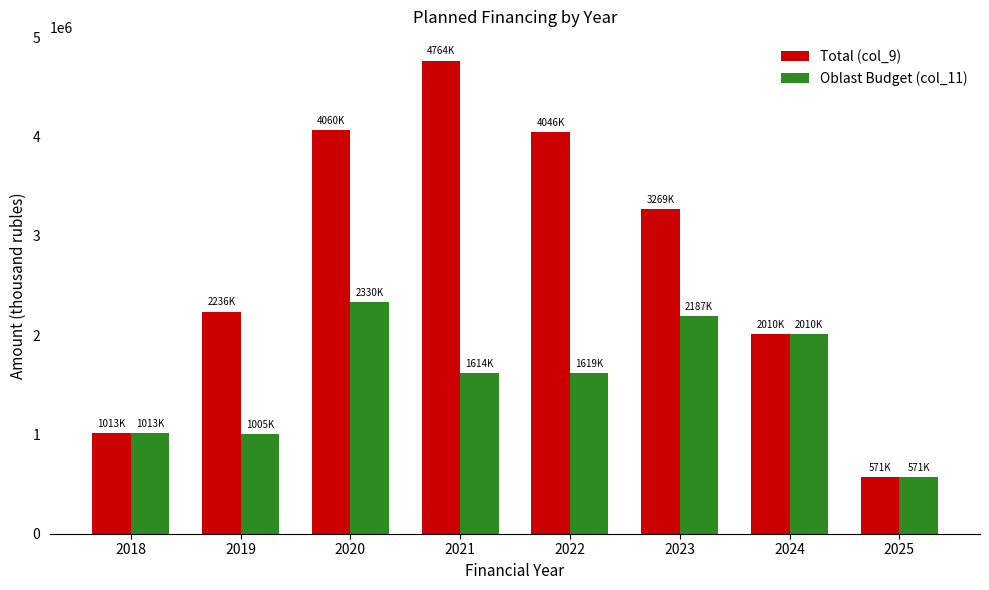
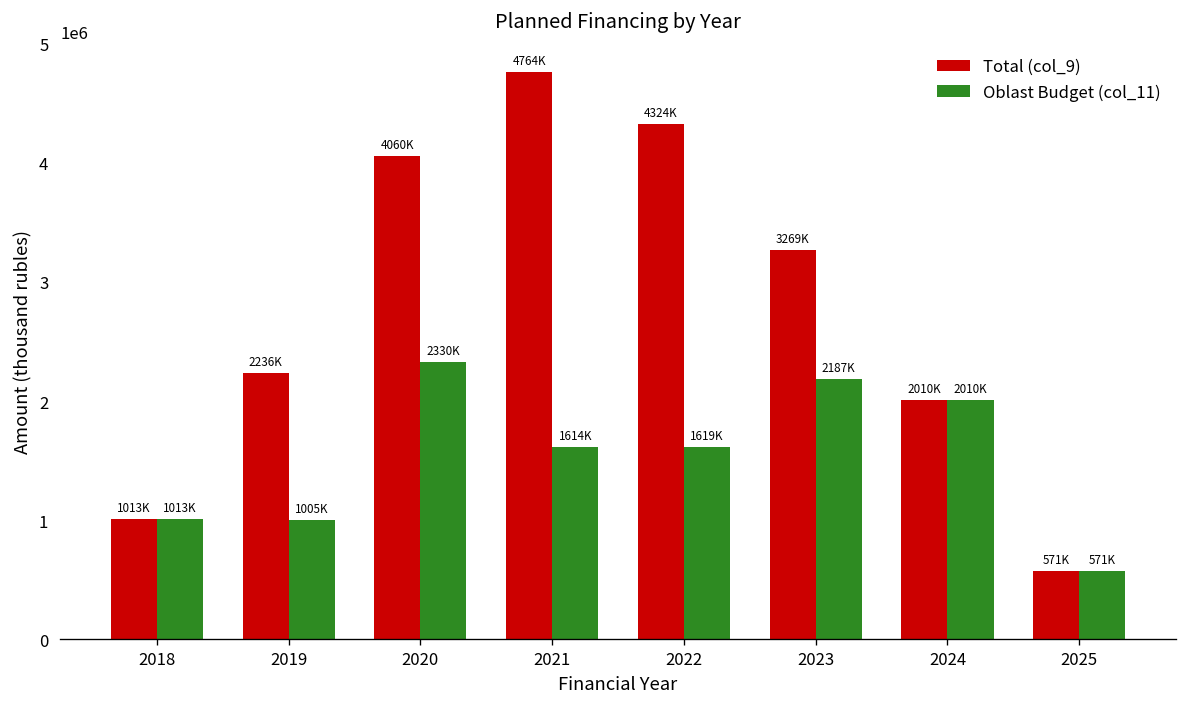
  {
    "Total (col_9)": {
      "2018": "1013K",
      "2019": "2236K",
      "2020": "4060K",
      "2021": "4764K",
-     "2022": "4046K",
+     "2022": "4324K",
      "2023": "3269K",
      "2024": "2010K",
      "2025": "571K"
    },
    "Oblast Budget (col_11)": {
      "2018": "1013K",
      "2019": "1005K",
      "2020": "2330K",
      "2021": "1614K",
      "2022": "1619K",
      "2023": "2187K",
      "2024": "2010K",
      "2025": "571K"
    }
  }
